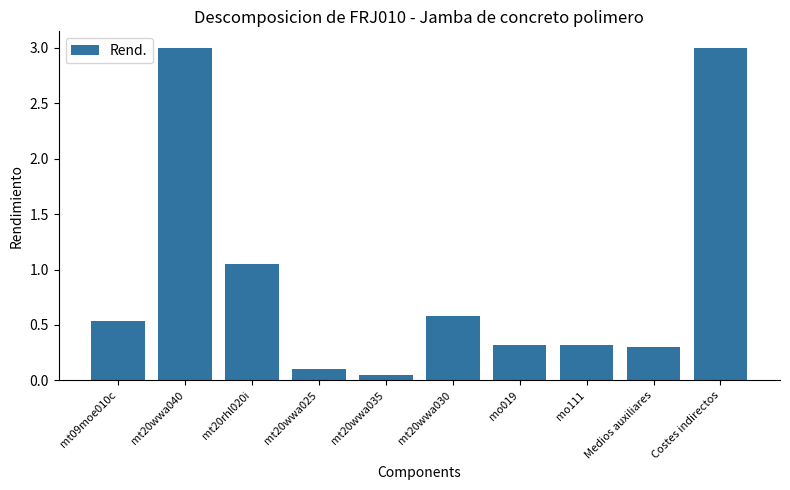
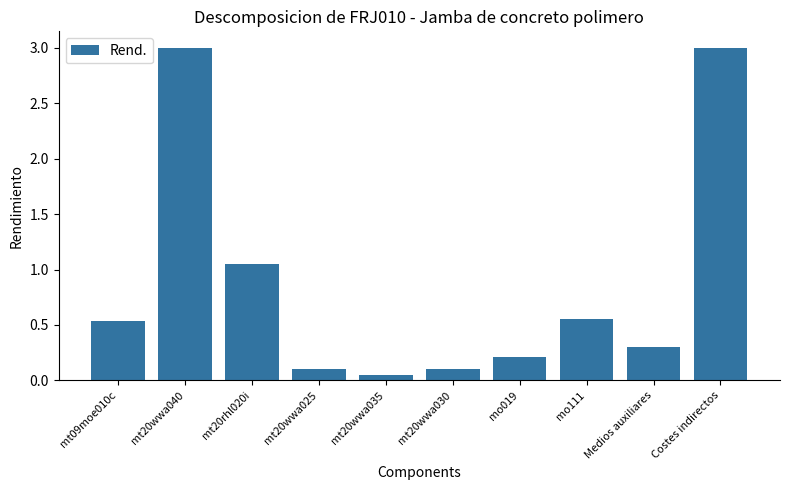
  {
    "mt09moe010c": 0.54,
    "mt20wwa040": 3.00,
    "mt20rhl020i": 1.05,
    "mt20wwa025": 0.10,
    "mt20wwa035": 0.05,
-   "mt20wwa030": 0.58,
-   "mo019": 0.31,
-   "mo111": 0.31,
+   "mt20wwa030": 0.10,
+   "mo019": 0.21,
+   "mo111": 0.56,
    "Medios auxiliares": 0.30,
    "Costes indirectos": 3.00
  }
